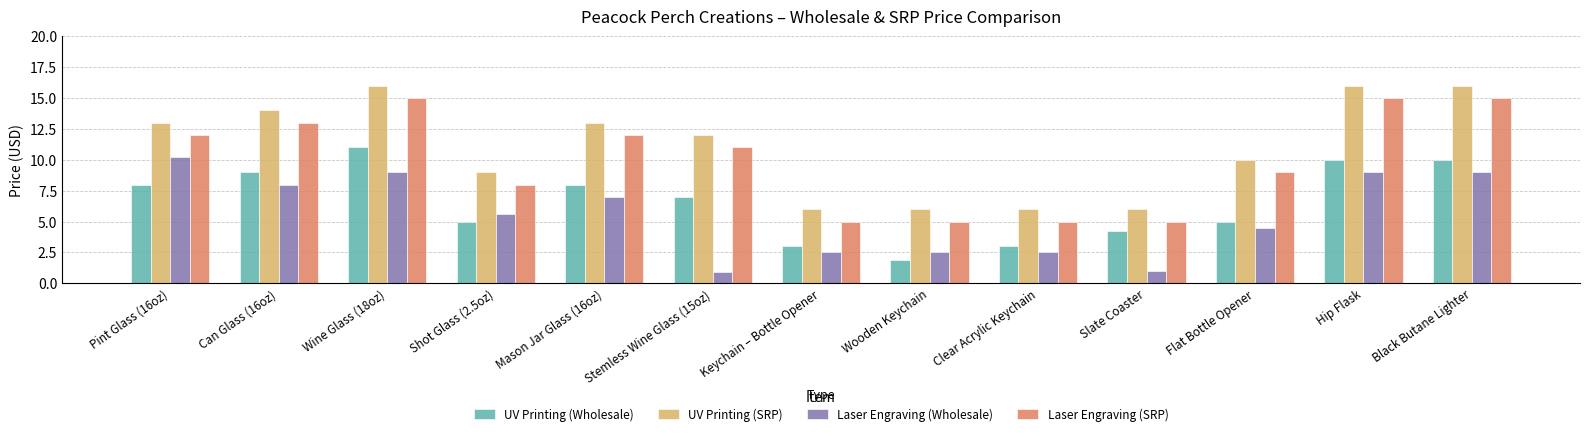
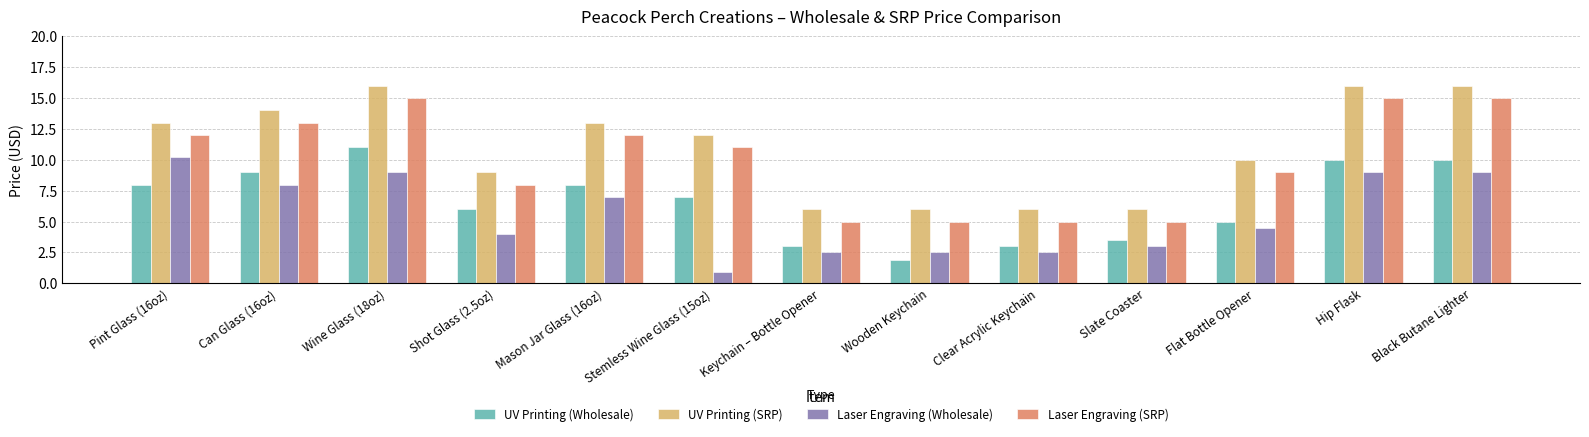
  {
    "UV Printing (Wholesale)": {
      "Pint Glass (16oz)": 8.0,
      "Can Glass (16oz)": 9.0,
      "Wine Glass (18oz)": 11.0,
-     "Shot Glass (2.5oz)": 5,
+     "Shot Glass (2.5oz)": 6,
      "Mason Jar Glass (16oz)": 8.0,
      "Stemless Wine Glass (15oz)": 7.0,
      "Keychain – Bottle Opener": 3.0,
      "Wooden Keychain": 1.9,
      "Clear Acrylic Keychain": 3.0,
-     "Slate Coaster": 4.2,
+     "Slate Coaster": 3.5,
      "Flat Bottle Opener": 5.0,
      "Hip Flask": 10.0,
      "Black Butane Lighter": 10.0
    },
    "Laser Engraving (Wholesale)": {
      "Pint Glass (16oz)": 10.2,
      "Can Glass (16oz)": 8.0,
      "Wine Glass (18oz)": 9.0,
-     "Shot Glass (2.5oz)": 5.6,
+     "Shot Glass (2.5oz)": 4.0,
      "Mason Jar Glass (16oz)": 7.0,
      "Stemless Wine Glass (15oz)": 0.9,
      "Keychain – Bottle Opener": 2.5,
      "Wooden Keychain": 2.5,
      "Clear Acrylic Keychain": 2.5,
-     "Slate Coaster": 1,
+     "Slate Coaster": 3,
      "Flat Bottle Opener": 4.5,
      "Hip Flask": 9.0,
      "Black Butane Lighter": 9.0
    }
  }
